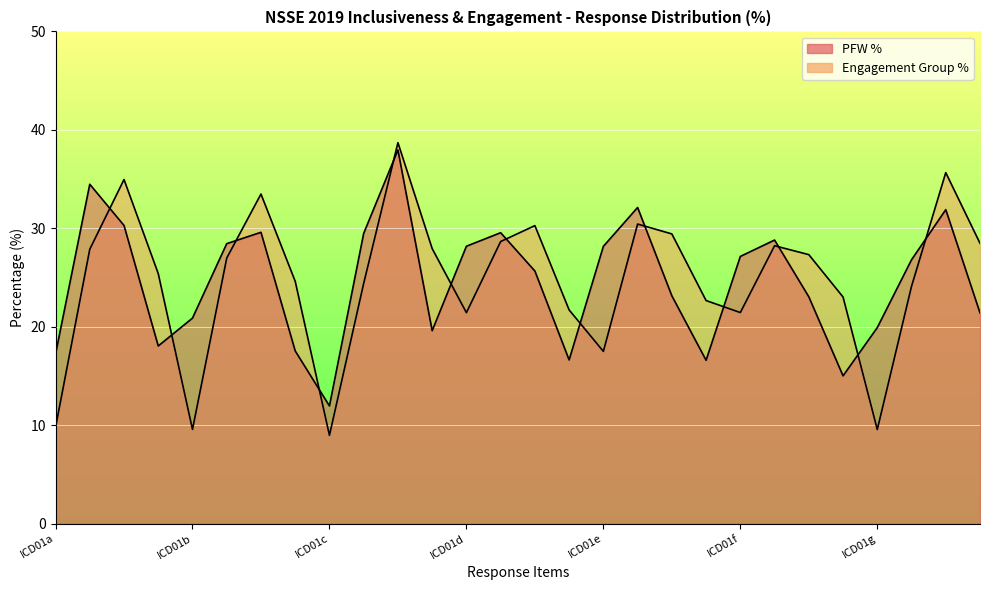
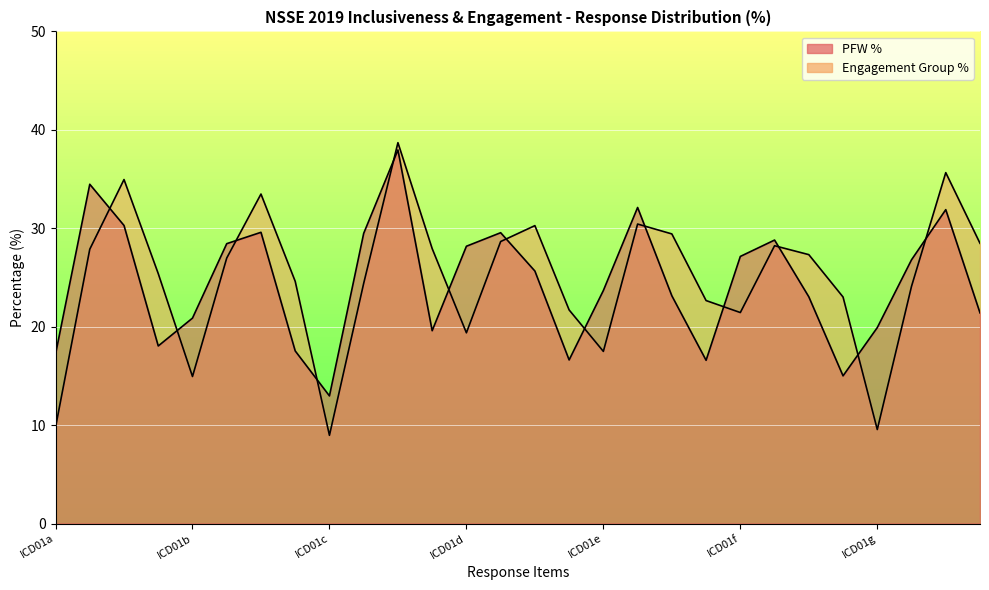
  {
    "Engagement Group %": {
      "ICD01a": 10,
-     "ICD01b": 10,
+     "ICD01b": 15,
      "ICD01c": 9,
-     "ICD01d": 21,
+     "ICD01d": 19,
      "ICD01e": 17,
      "ICD01f": 21,
      "ICD01g": 10
    },
    "PFW %": {
      "ICD01a": 17,
      "ICD01b": 21,
-     "ICD01c": 12,
+     "ICD01c": 13,
      "ICD01d": 28,
-     "ICD01e": 28,
+     "ICD01e": 24,
      "ICD01f": 27,
      "ICD01g": 20
    }
  }
